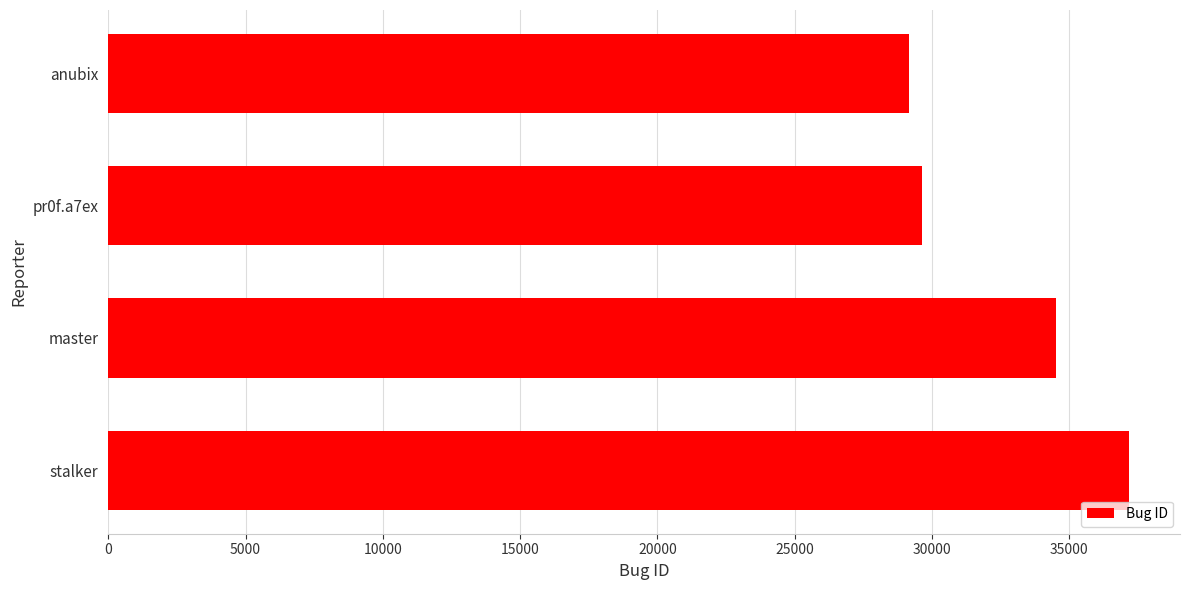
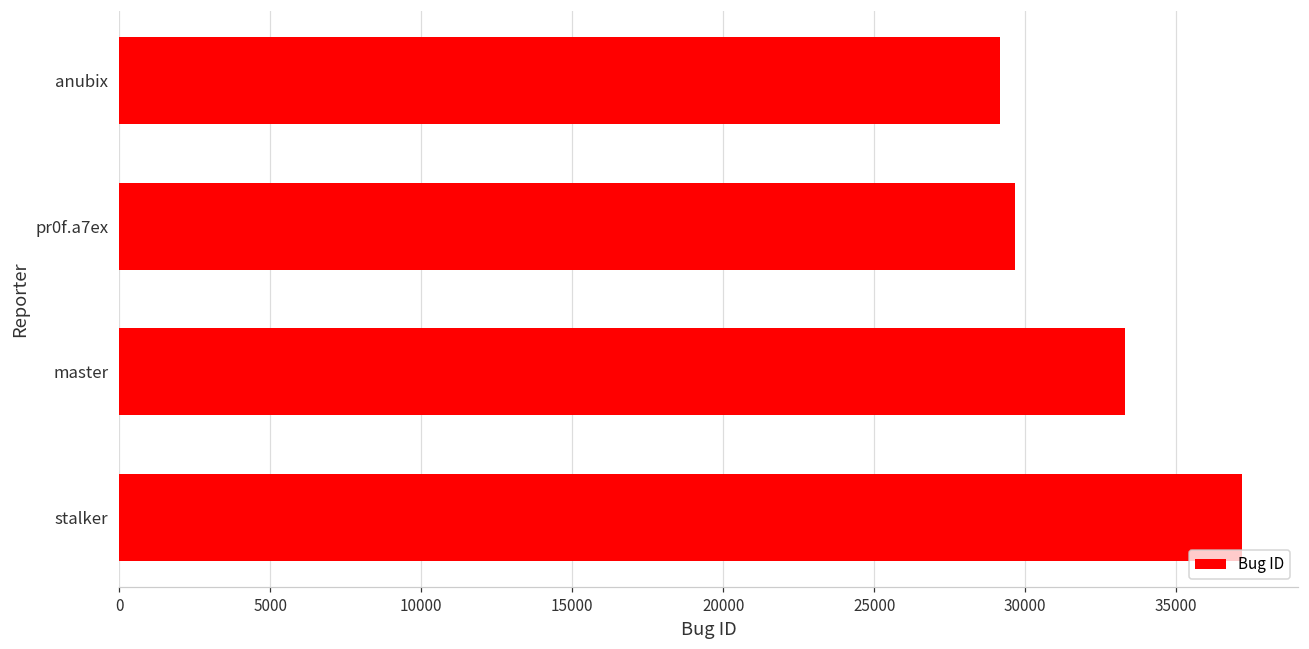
  {
    "anubix": 29200,
    "pr0f.a7ex": 29700,
-   "master": 34500,
+   "master": 33300,
    "stalker": 37200
  }
